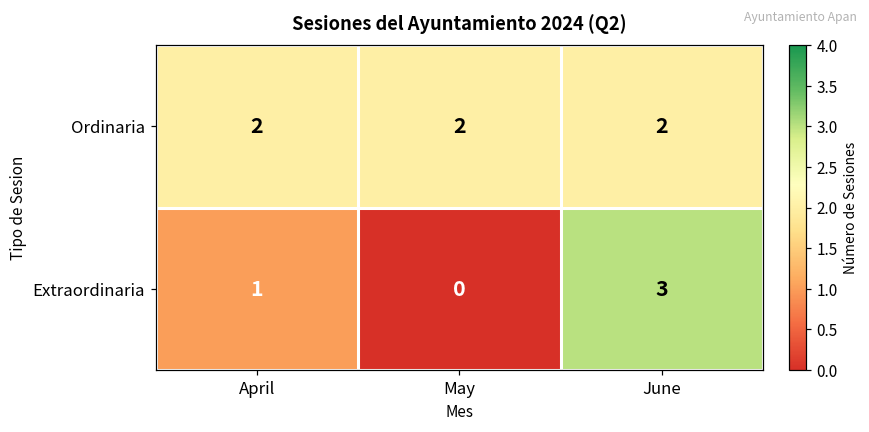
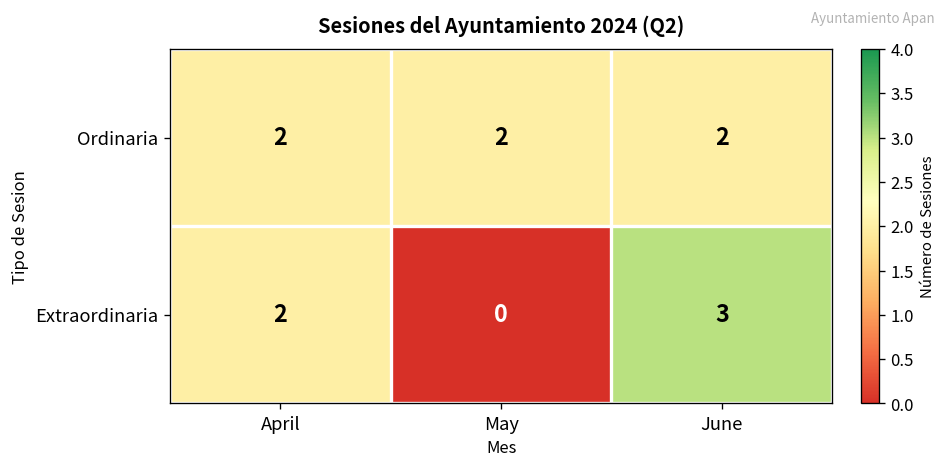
  {
    "Ordinaria": {
      "April": 2,
      "May": 2,
      "June": 2
    },
    "Extraordinaria": {
-     "April": 1,
+     "April": 2,
      "May": 0,
      "June": 3
    }
  }
